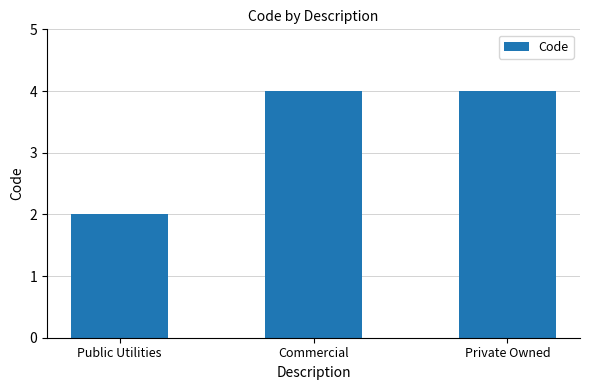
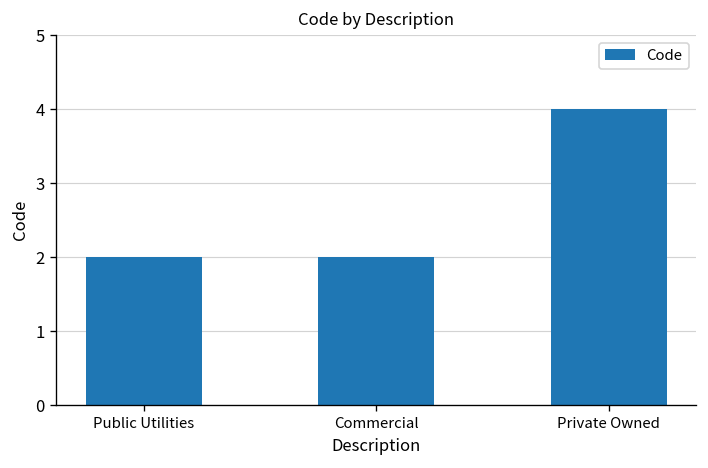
  {
    "Public Utilities": 2,
-   "Commercial": 4,
+   "Commercial": 2,
    "Private Owned": 4
  }
